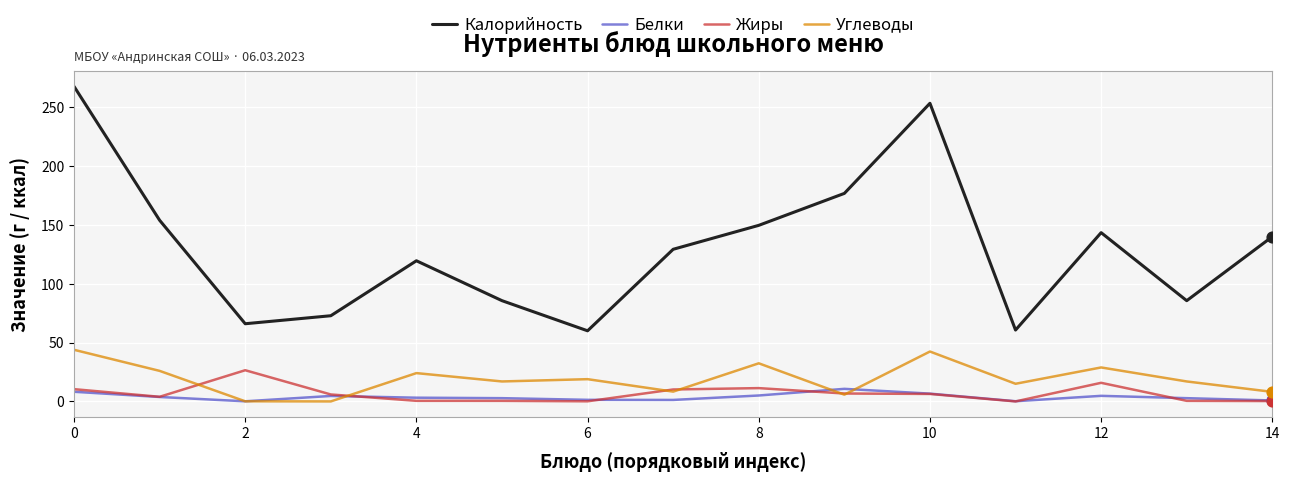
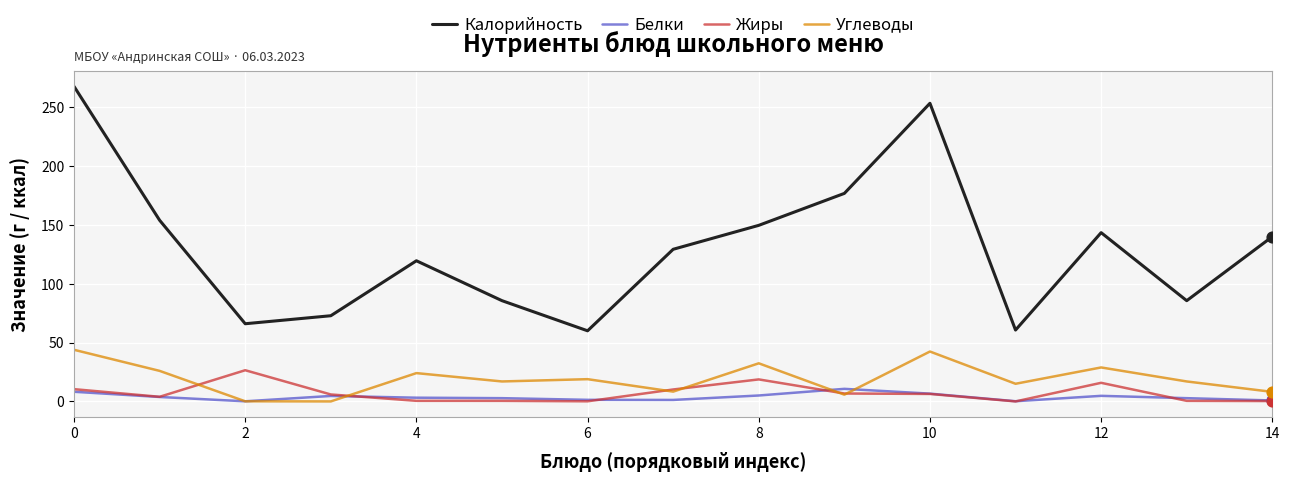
  {
    "Жиры": {
      "0": 10,
      "2": 27,
      "4": 1,
-     "8": 11,
+     "8": 19,
      "12": 16
    }
  }
